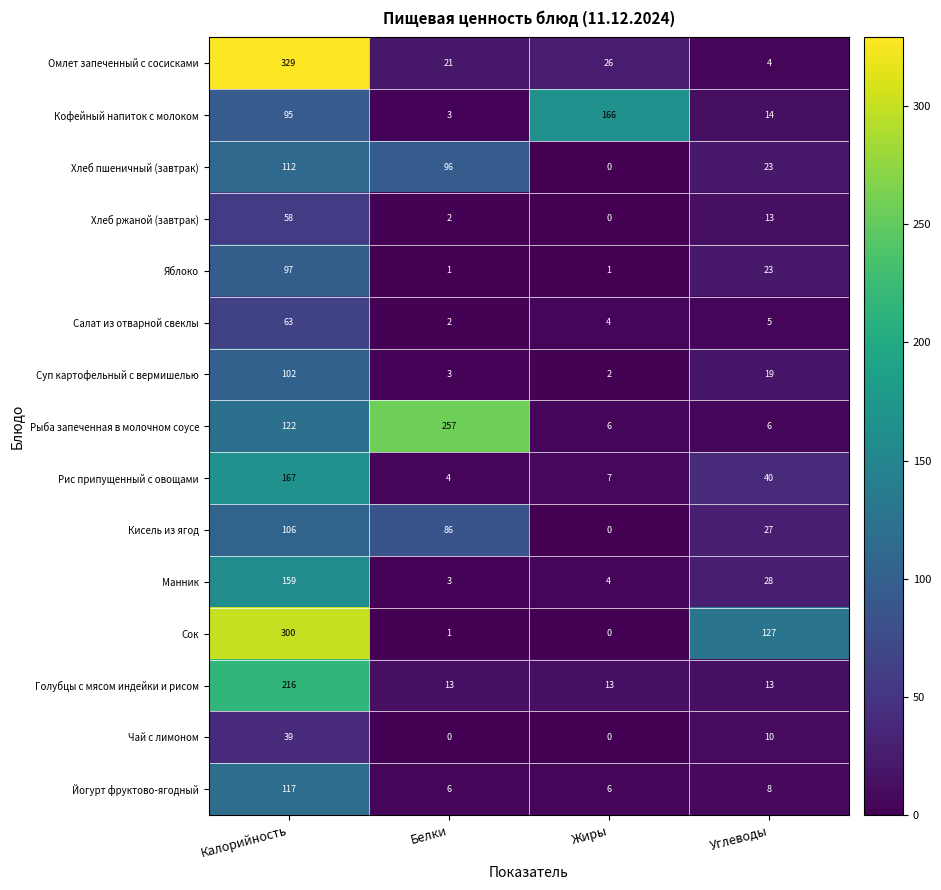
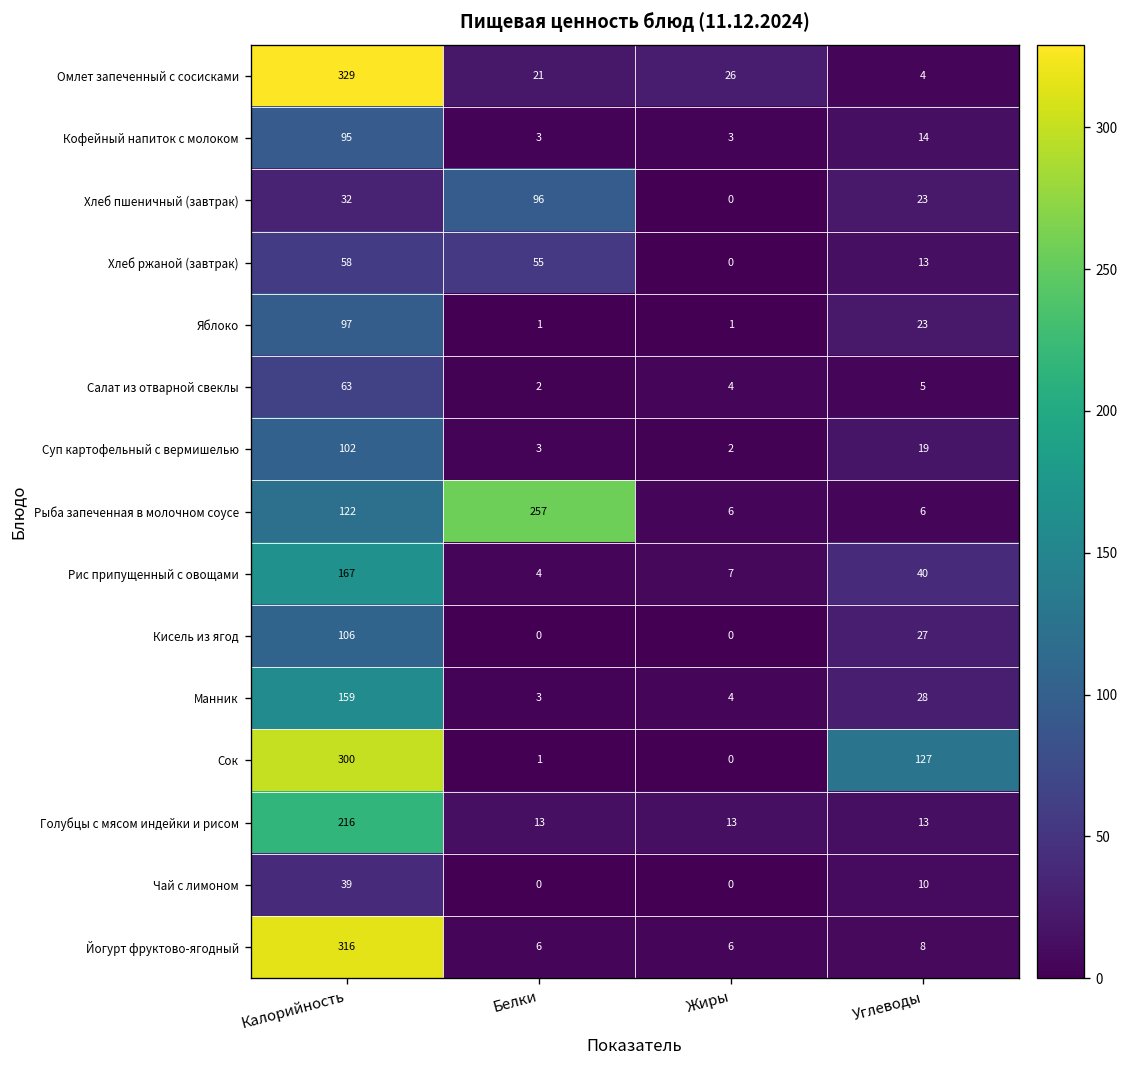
  {
    "Омлет запеченный с сосисками": {
      "Калорийность": 329,
      "Белки": 21,
      "Жиры": 26,
      "Углеводы": 4
    },
    "Кофейный напиток с молоком": {
      "Калорийность": 95,
      "Белки": 3,
-     "Жиры": 166,
+     "Жиры": 3,
      "Углеводы": 14
    },
    "Хлеб пшеничный (завтрак)": {
-     "Калорийность": 112,
+     "Калорийность": 32,
      "Белки": 96,
      "Жиры": 0,
      "Углеводы": 23
    },
    "Хлеб ржаной (завтрак)": {
      "Калорийность": 58,
-     "Белки": 2,
+     "Белки": 55,
      "Жиры": 0,
      "Углеводы": 13
    },
    "Яблоко": {
      "Калорийность": 97,
      "Белки": 1,
      "Жиры": 1,
      "Углеводы": 23
    },
    "Салат из отварной свеклы": {
      "Калорийность": 63,
      "Белки": 2,
      "Жиры": 4,
      "Углеводы": 5
    },
    "Суп картофельный с вермишелью": {
      "Калорийность": 102,
      "Белки": 3,
      "Жиры": 2,
      "Углеводы": 19
    },
    "Рыба запеченная в молочном соусе": {
      "Калорийность": 122,
      "Белки": 257,
      "Жиры": 6,
      "Углеводы": 6
    },
    "Рис припущенный с овощами": {
      "Калорийность": 167,
      "Белки": 4,
      "Жиры": 7,
      "Углеводы": 40
    },
    "Кисель из ягод": {
      "Калорийность": 106,
-     "Белки": 86,
+     "Белки": 0,
      "Жиры": 0,
      "Углеводы": 27
    },
    "Манник": {
      "Калорийность": 159,
      "Белки": 3,
      "Жиры": 4,
      "Углеводы": 28
    },
    "Сок": {
      "Калорийность": 300,
      "Белки": 1,
      "Жиры": 0,
      "Углеводы": 127
    },
    "Голубцы с мясом индейки и рисом": {
      "Калорийность": 216,
      "Белки": 13,
      "Жиры": 13,
      "Углеводы": 13
    },
    "Чай с лимоном": {
      "Калорийность": 39,
      "Белки": 0,
      "Жиры": 0,
      "Углеводы": 10
    },
    "Йогурт фруктово-ягодный": {
-     "Калорийность": 117,
+     "Калорийность": 316,
      "Белки": 6,
      "Жиры": 6,
      "Углеводы": 8
    }
  }
